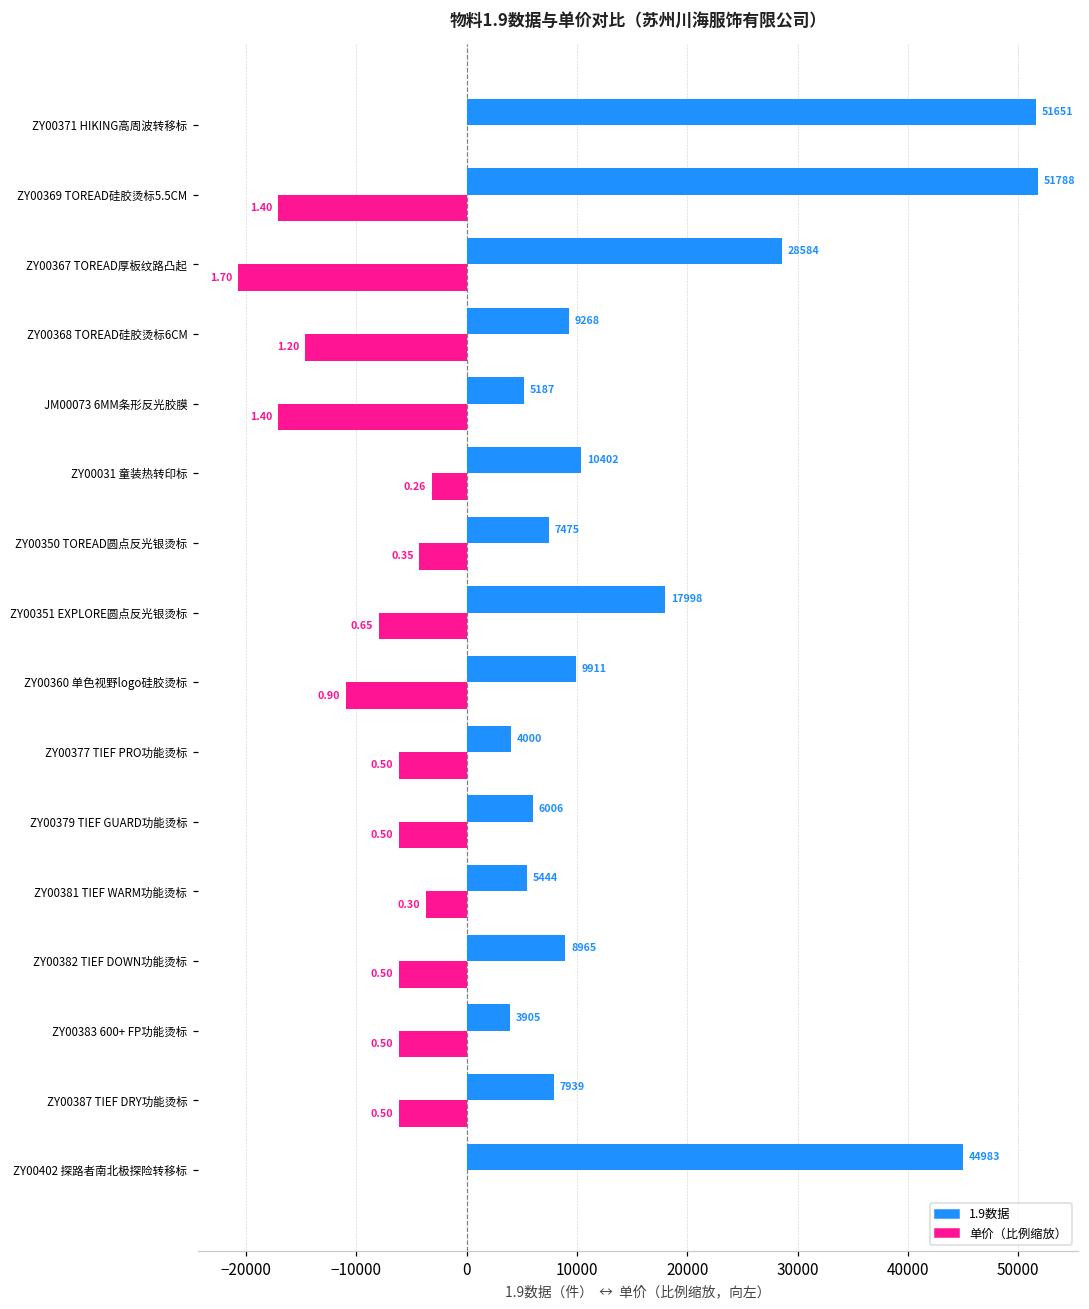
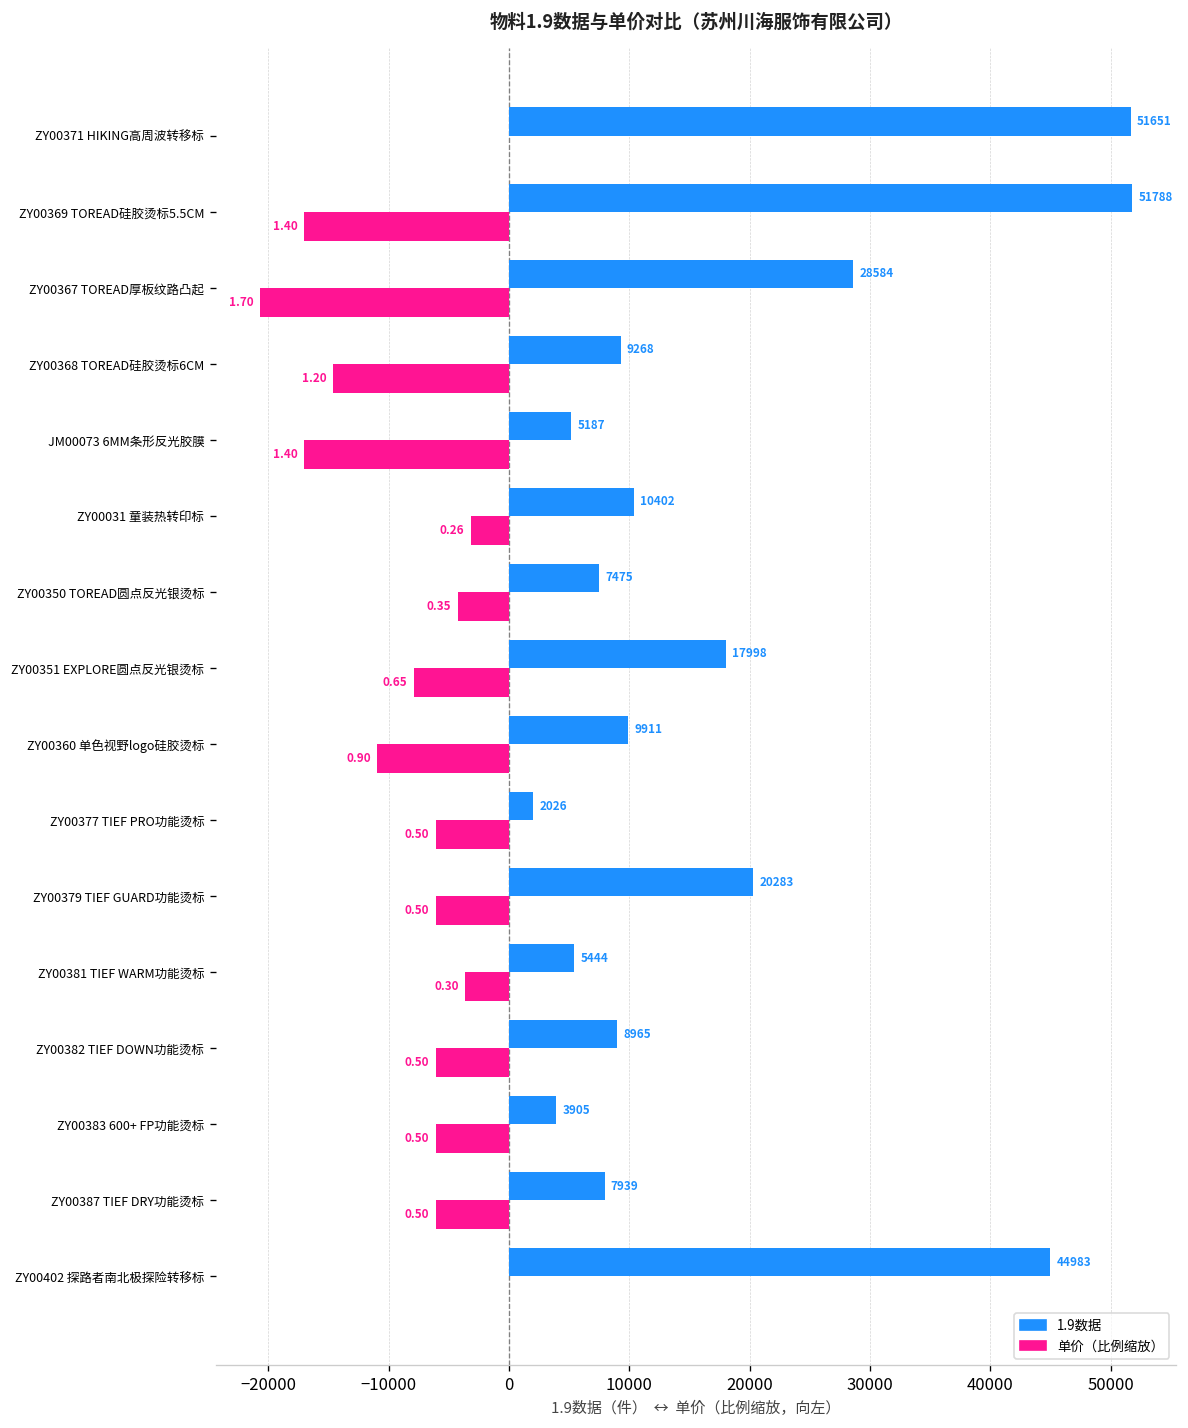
  {
    "1.9数据": {
      "ZY00371 HIKING高周波转移标": 51651,
      "ZY00369 TOREAD硅胶烫标5.5CM": 51788,
      "ZY00367 TOREAD厚板纹路凸起": 28584,
      "ZY00368 TOREAD硅胶烫标6CM": 9268,
      "JM00073 6MM条形反光胶膜": 5187,
      "ZY00031 童装热转印标": 10402,
      "ZY00350 TOREAD圆点反光银烫标": 7475,
      "ZY00351 EXPLORE圆点反光银烫标": 17998,
      "ZY00360 单色视野logo硅胶烫标": 9911,
-     "ZY00377 TIEF PRO功能烫标": 4000,
-     "ZY00379 TIEF GUARD功能烫标": 6006,
+     "ZY00377 TIEF PRO功能烫标": 2026,
+     "ZY00379 TIEF GUARD功能烫标": 20283,
      "ZY00381 TIEF WARM功能烫标": 5444,
      "ZY00382 TIEF DOWN功能烫标": 8965,
      "ZY00383 600+ FP功能烫标": 3905,
      "ZY00387 TIEF DRY功能烫标": 7939,
      "ZY00402 探路者南北极探险转移标": 44983
    },
    "单价（比例缩放）": {
      "ZY00371 HIKING高周波转移标": 0,
      "ZY00402 探路者南北极探险转移标": 0
    }
  }
